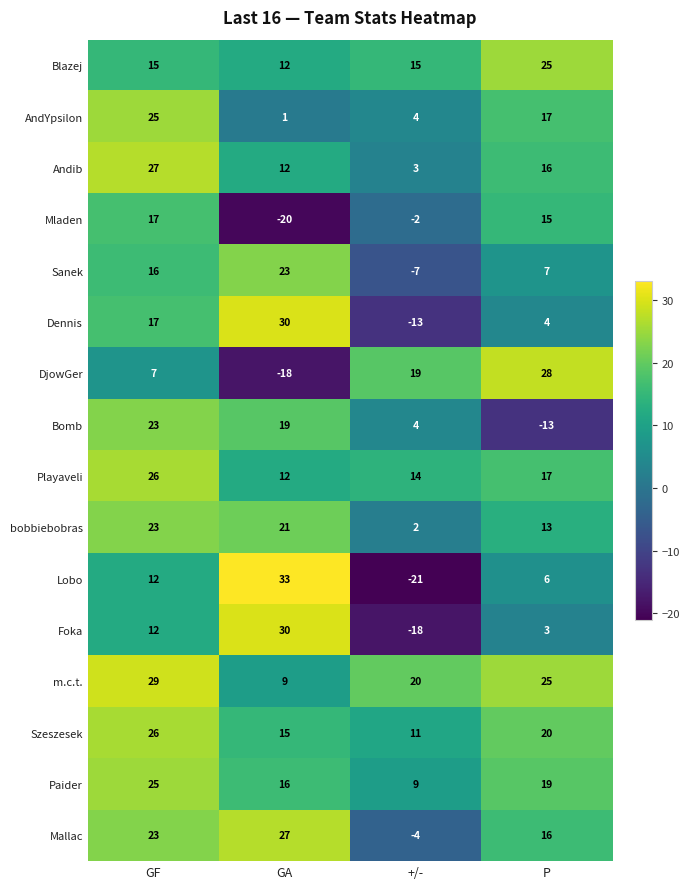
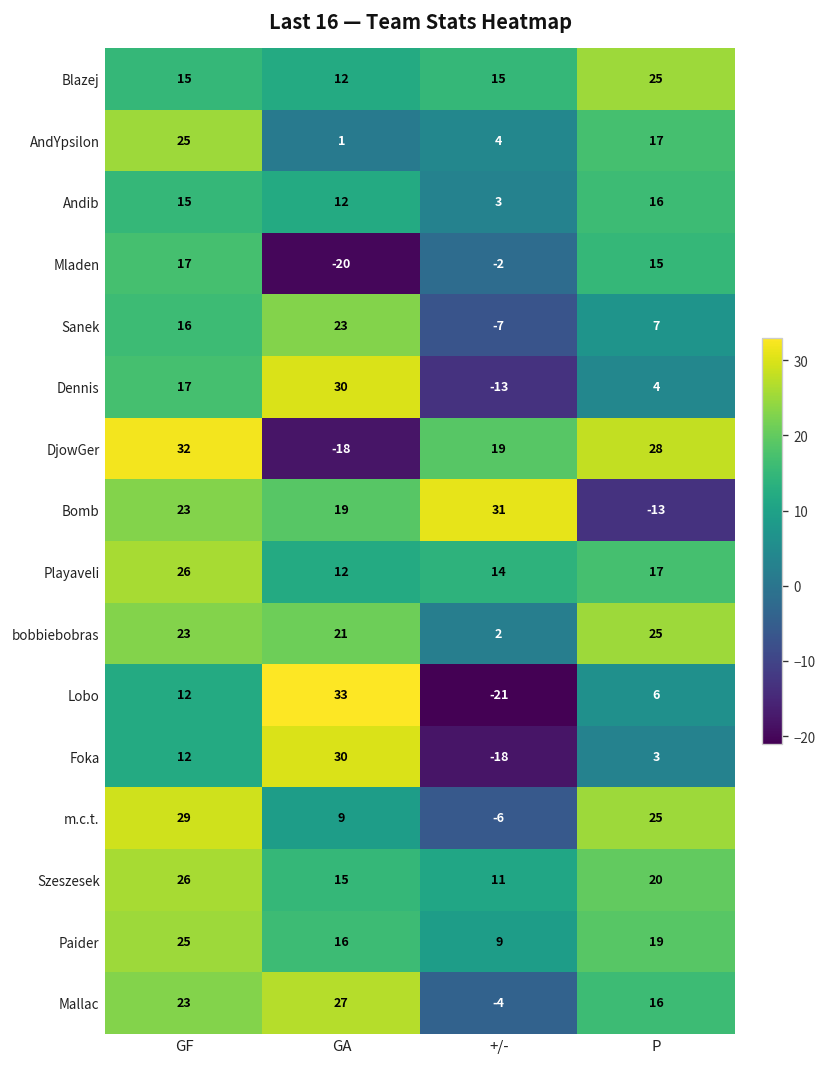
  {
    "Blazej": {
      "GF": 15,
      "GA": 12,
      "+/-": 15,
      "P": 25
    },
    "AndYpsilon": {
      "GF": 25,
      "GA": 1,
      "+/-": 4,
      "P": 17
    },
    "Andib": {
-     "GF": 27,
+     "GF": 15,
      "GA": 12,
      "+/-": 3,
      "P": 16
    },
    "Mladen": {
      "GF": 17,
      "GA": -20,
      "+/-": -2,
      "P": 15
    },
    "Sanek": {
      "GF": 16,
      "GA": 23,
      "+/-": -7,
      "P": 7
    },
    "Dennis": {
      "GF": 17,
      "GA": 30,
      "+/-": -13,
      "P": 4
    },
    "DjowGer": {
-     "GF": 7,
+     "GF": 32,
      "GA": -18,
      "+/-": 19,
      "P": 28
    },
    "Bomb": {
      "GF": 23,
      "GA": 19,
-     "+/-": 4,
+     "+/-": 31,
      "P": -13
    },
    "Playaveli": {
      "GF": 26,
      "GA": 12,
      "+/-": 14,
      "P": 17
    },
    "bobbiebobras": {
      "GF": 23,
      "GA": 21,
      "+/-": 2,
-     "P": 13
+     "P": 25
    },
    "Lobo": {
      "GF": 12,
      "GA": 33,
      "+/-": -21,
      "P": 6
    },
    "Foka": {
      "GF": 12,
      "GA": 30,
      "+/-": -18,
      "P": 3
    },
    "m.c.t.": {
      "GF": 29,
      "GA": 9,
-     "+/-": 20,
+     "+/-": -6,
      "P": 25
    },
    "Szeszesek": {
      "GF": 26,
      "GA": 15,
      "+/-": 11,
      "P": 20
    },
    "Paider": {
      "GF": 25,
      "GA": 16,
      "+/-": 9,
      "P": 19
    },
    "Mallac": {
      "GF": 23,
      "GA": 27,
      "+/-": -4,
      "P": 16
    }
  }
